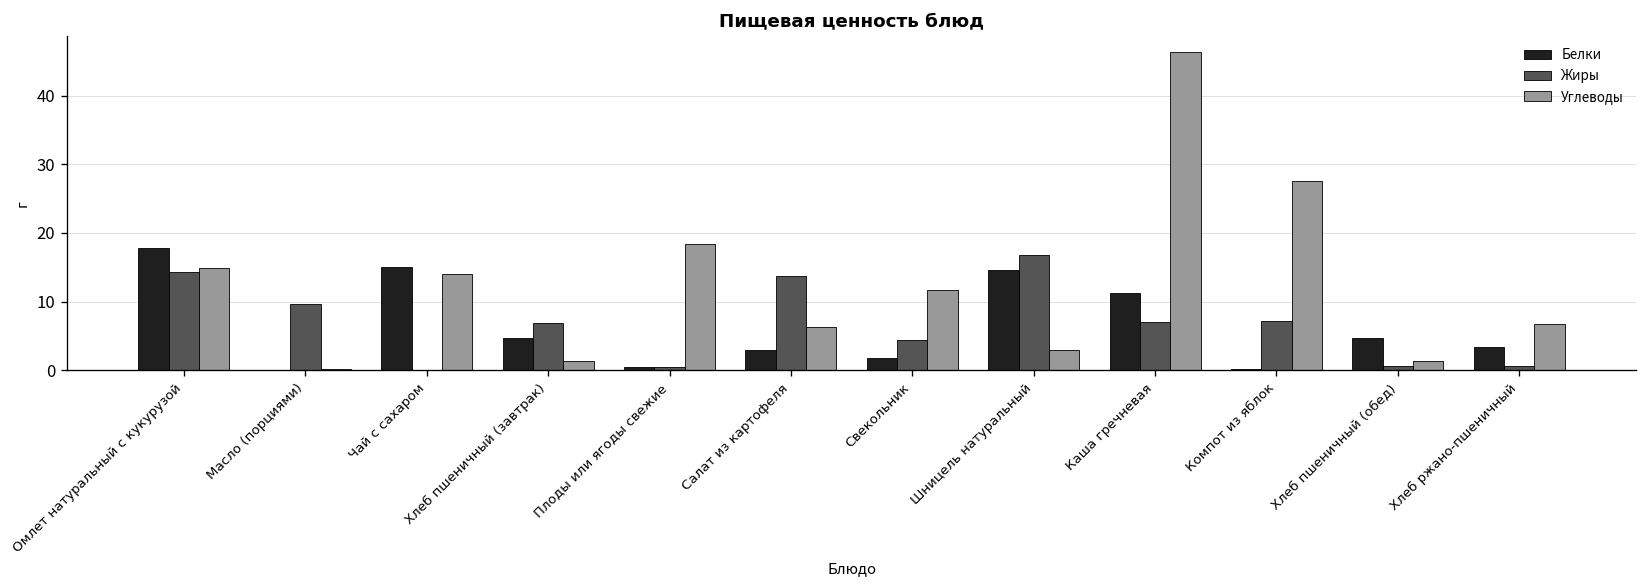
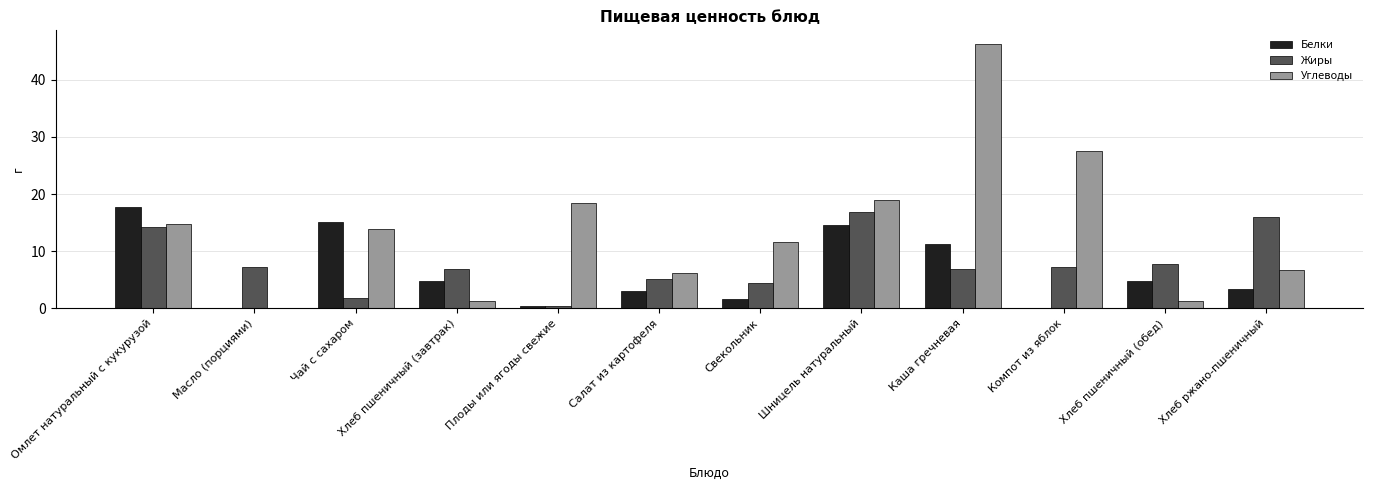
  {
    "Белки": {
      "Омлет натуральный с кукурузой": 18,
      "Чай с сахаром": 15,
      "Хлеб пшеничный (завтрак)": 5,
      "Салат из картофеля": 3,
      "Свекольник": 2,
      "Шницель натуральный": 15,
      "Каша гречневая": 11,
      "Хлеб пшеничный (обед)": 5,
      "Хлеб ржано-пшеничный": 3
    },
    "Жиры": {
      "Омлет натуральный с кукурузой": 14,
-     "Масло (порциями)": 10,
-     "Чай с сахаром": 0,
+     "Масло (порциями)": 7,
+     "Чай с сахаром": 2,
      "Хлеб пшеничный (завтрак)": 7,
-     "Салат из картофеля": 14,
+     "Салат из картофеля": 5,
      "Свекольник": 4,
      "Шницель натуральный": 17,
      "Каша гречневая": 7,
      "Компот из яблок": 7,
-     "Хлеб пшеничный (обед)": 1,
-     "Хлеб ржано-пшеничный": 1
+     "Хлеб пшеничный (обед)": 8,
+     "Хлеб ржано-пшеничный": 16
    },
    "Углеводы": {
      "Омлет натуральный с кукурузой": 15,
      "Чай с сахаром": 14,
      "Хлеб пшеничный (завтрак)": 1,
      "Плоды или ягоды свежие": 18,
      "Салат из картофеля": 6,
      "Свекольник": 12,
-     "Шницель натуральный": 3,
+     "Шницель натуральный": 19,
      "Каша гречневая": 46,
      "Компот из яблок": 28,
      "Хлеб пшеничный (обед)": 1,
      "Хлеб ржано-пшеничный": 7
    }
  }
